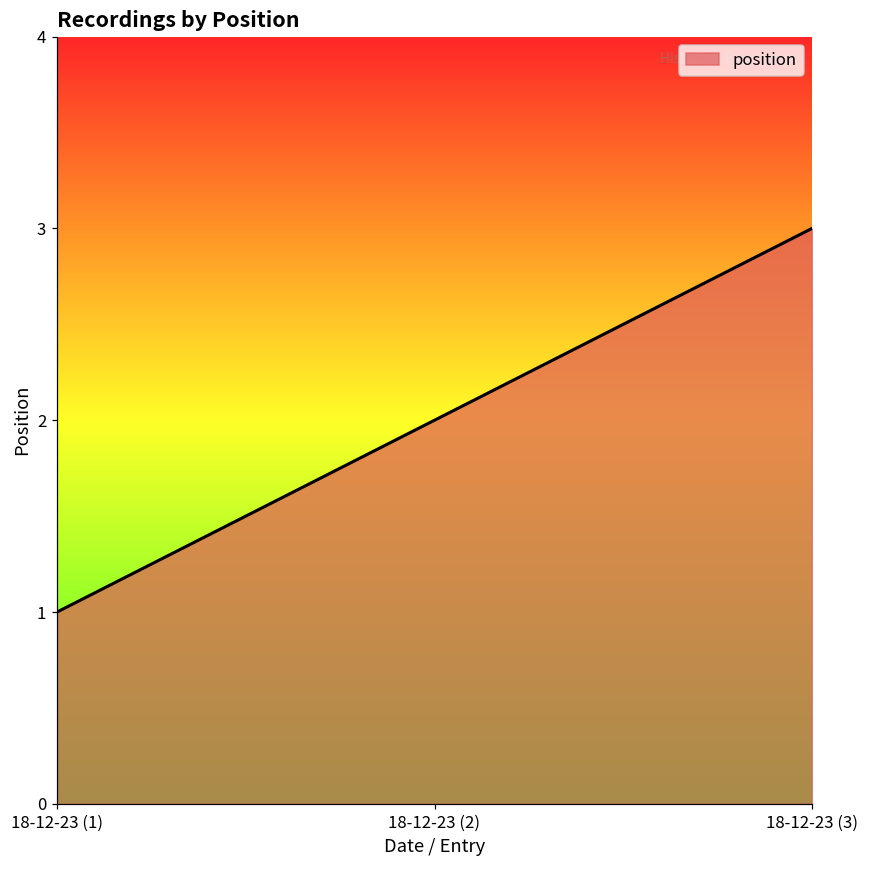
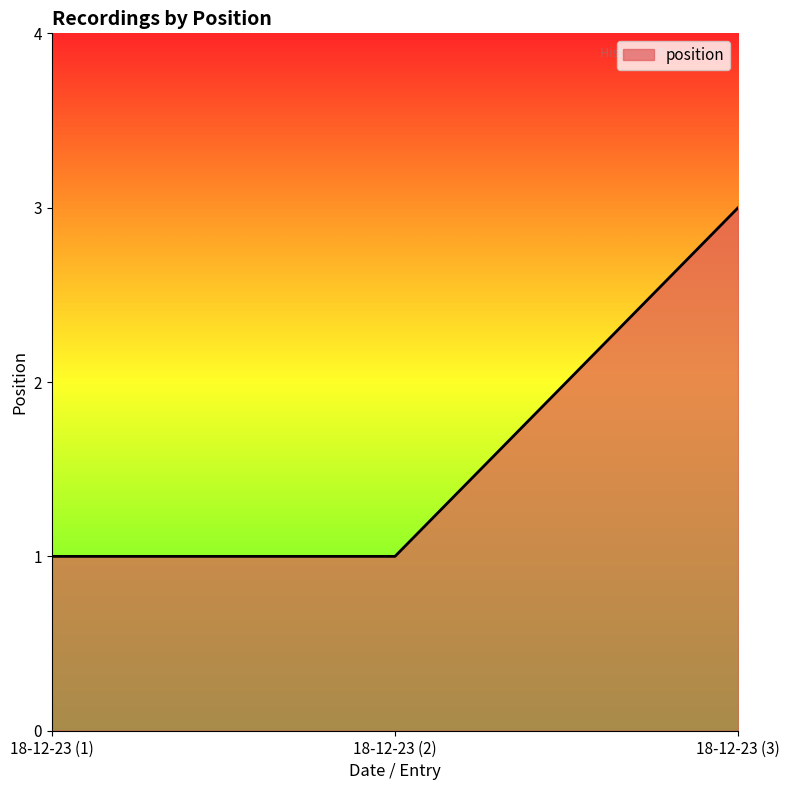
  {
    "18-12-23 (1)": 1,
-   "18-12-23 (2)": 2,
+   "18-12-23 (2)": 1,
    "18-12-23 (3)": 3
  }
